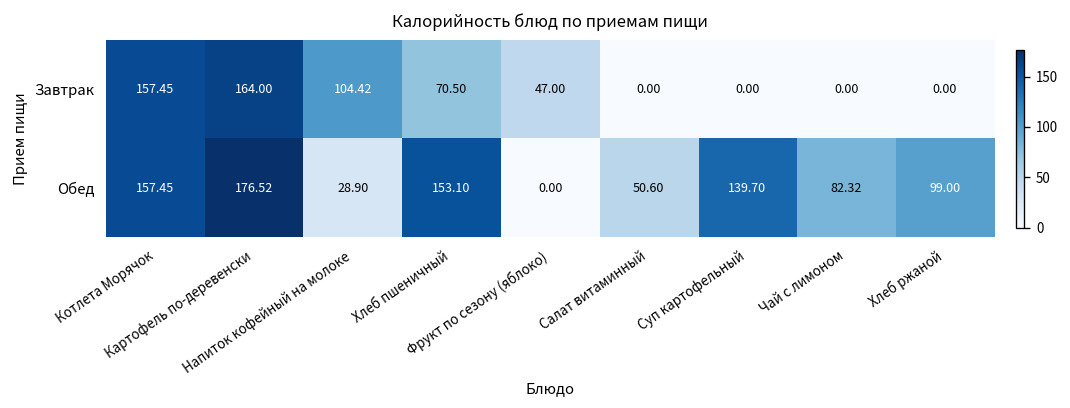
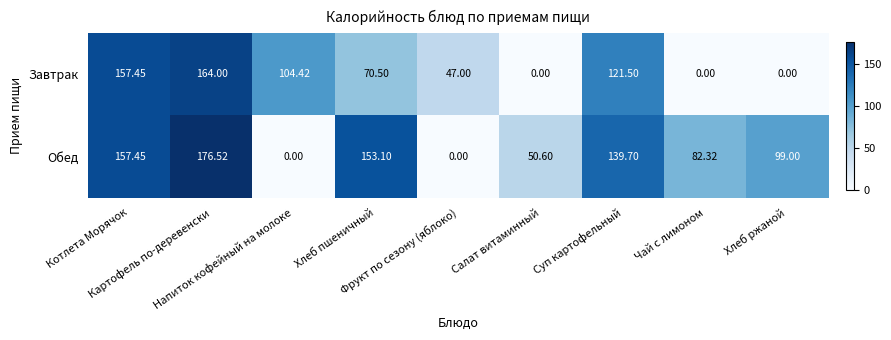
  {
    "Завтрак": {
      "Котлета Морячок": 157.45,
      "Картофель по-деревенски": 164.00,
      "Напиток кофейный на молоке": 104.42,
      "Хлеб пшеничный": 70.50,
      "Фрукт по сезону (яблоко)": 47.00,
      "Салат витаминный": 0.00,
-     "Суп картофельный": 0.00,
+     "Суп картофельный": 121.50,
      "Чай с лимоном": 0.00,
      "Хлеб ржаной": 0.00
    },
    "Обед": {
      "Котлета Морячок": 157.45,
      "Картофель по-деревенски": 176.52,
-     "Напиток кофейный на молоке": 28.90,
+     "Напиток кофейный на молоке": 0.00,
      "Хлеб пшеничный": 153.10,
      "Фрукт по сезону (яблоко)": 0.00,
      "Салат витаминный": 50.60,
      "Суп картофельный": 139.70,
      "Чай с лимоном": 82.32,
      "Хлеб ржаной": 99.00
    }
  }
